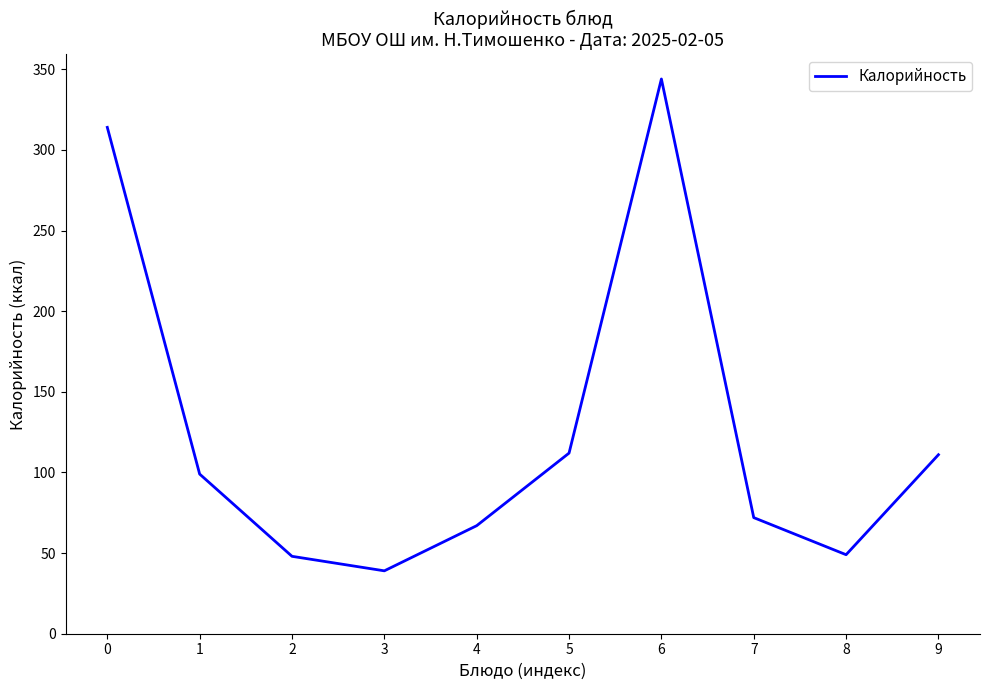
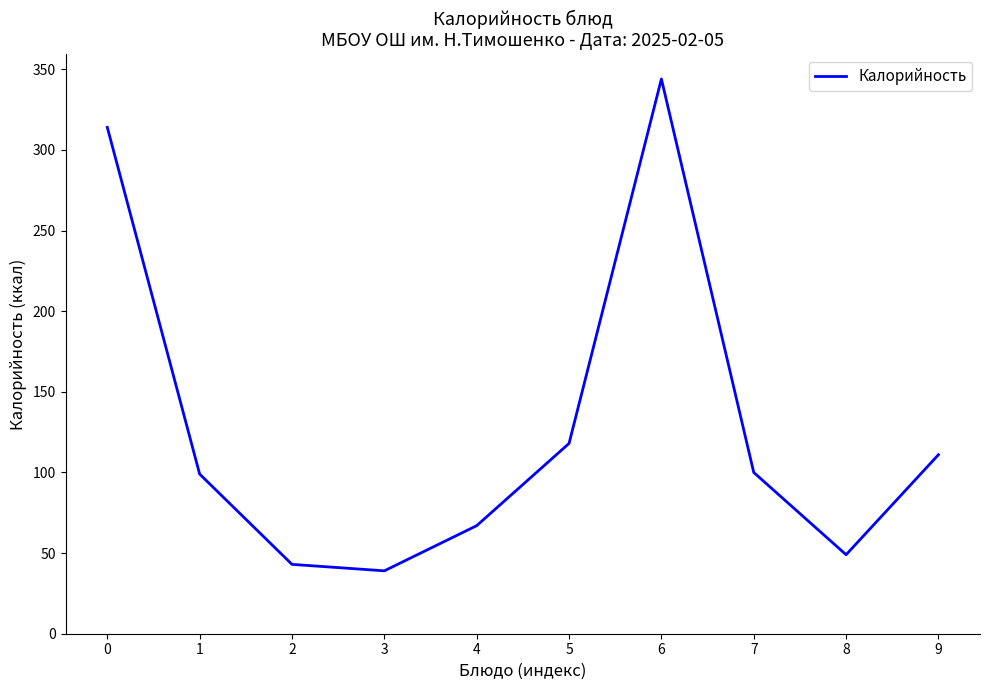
  {
    "0": 314,
    "1": 99,
-   "2": 48,
+   "2": 43,
    "3": 39,
    "4": 67,
-   "5": 112,
+   "5": 118,
    "6": 344,
-   "7": 72,
+   "7": 100,
    "8": 49,
    "9": 111
  }
